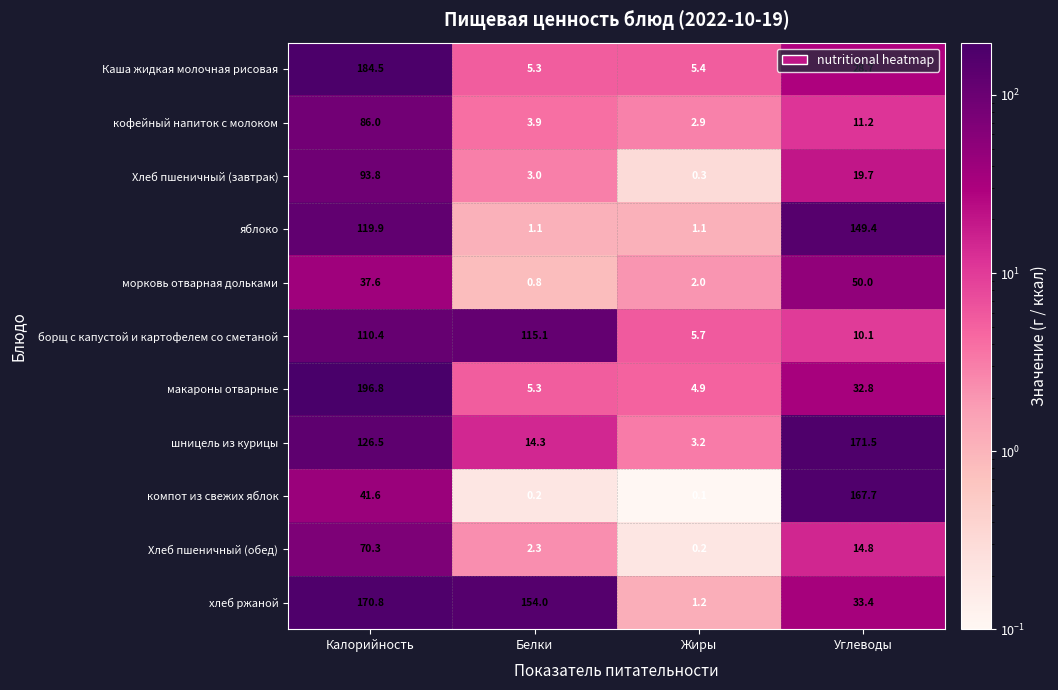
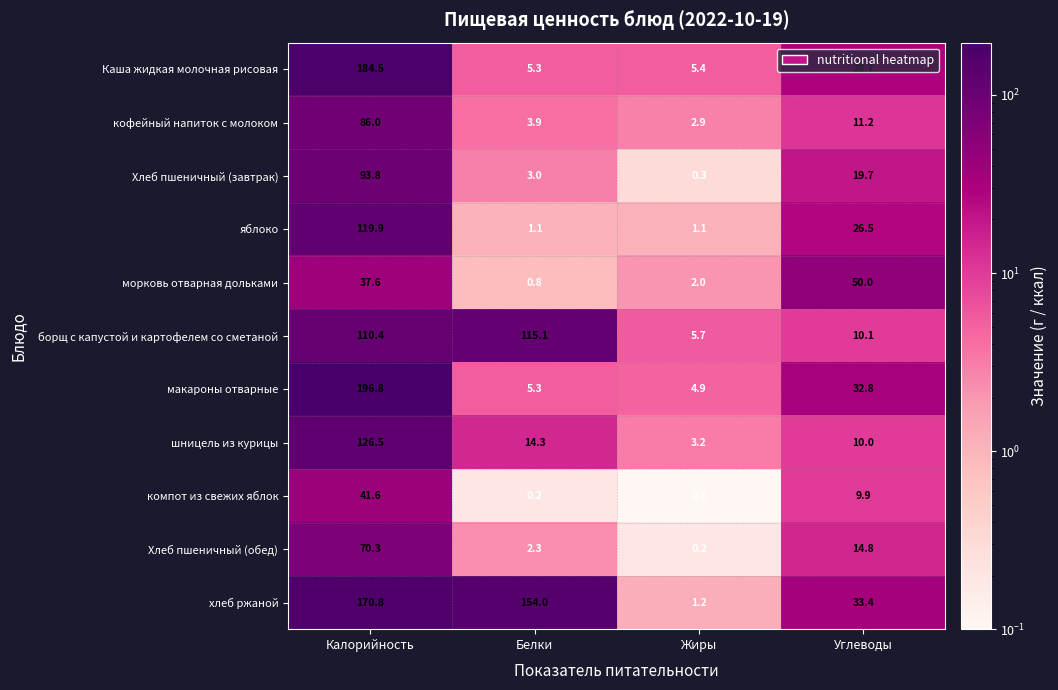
  {
    "Каша жидкая молочная рисовая": {
      "Калорийность": 184.5,
      "Белки": 5.3,
      "Жиры": 5.4
    },
    "кофейный напиток с молоком": {
      "Калорийность": 86.0,
      "Белки": 3.9,
      "Жиры": 2.9,
      "Углеводы": 11.2
    },
    "Хлеб пшеничный (завтрак)": {
      "Калорийность": 93.8,
      "Белки": 3.0,
      "Углеводы": 19.7
    },
    "яблоко": {
      "Калорийность": 119.9,
      "Белки": 1.1,
      "Жиры": 1.1,
-     "Углеводы": 149.4
+     "Углеводы": 26.5
    },
    "морковь отварная дольками": {
      "Калорийность": 37.6,
      "Белки": 0.8,
      "Жиры": 2.0,
      "Углеводы": 50.0
    },
    "борщ с капустой и картофелем со сметаной": {
      "Калорийность": 110.4,
      "Белки": 115.1,
      "Жиры": 5.7,
      "Углеводы": 10.1
    },
    "макароны отварные": {
      "Калорийность": 196.8,
      "Белки": 5.3,
      "Жиры": 4.9,
      "Углеводы": 32.8
    },
    "шницель из курицы": {
      "Калорийность": 126.5,
      "Белки": 14.3,
      "Жиры": 3.2,
-     "Углеводы": 171.5
+     "Углеводы": 10.0
    },
    "компот из свежих яблок": {
      "Калорийность": 41.6,
-     "Углеводы": 167.7
+     "Углеводы": 9.9
    },
    "Хлеб пшеничный (обед)": {
      "Калорийность": 70.3,
      "Белки": 2.3,
      "Углеводы": 14.8
    },
    "хлеб ржаной": {
      "Калорийность": 170.8,
      "Белки": 154.0,
      "Жиры": 1.2,
      "Углеводы": 33.4
    }
  }
